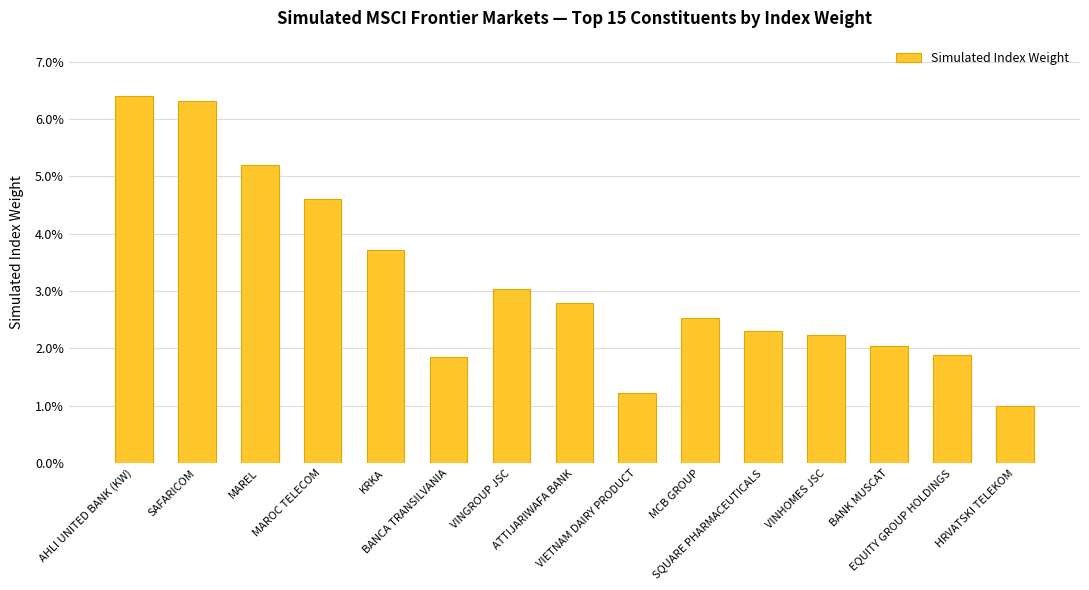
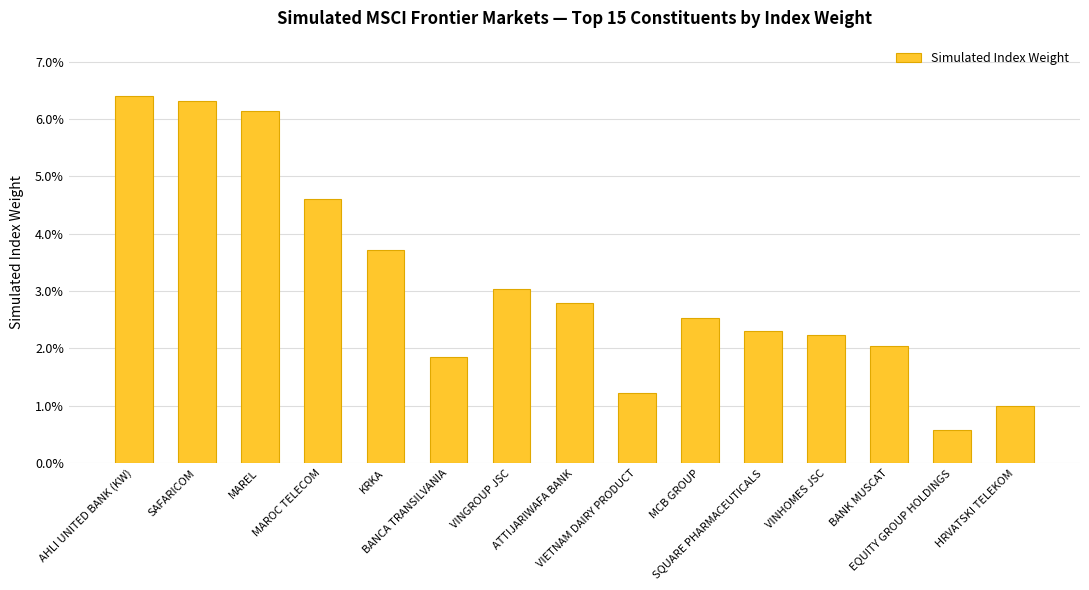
  {
    "AHLI UNITED BANK (KW)": "6.4%",
    "SAFARICOM": "6.3%",
-   "MAREL": "5.2%",
+   "MAREL": "6.1%",
    "MAROC TELECOM": "4.6%",
    "KRKA": "3.7%",
    "BANCA TRANSILVANIA": "1.9%",
    "VINGROUP JSC": "3.0%",
    "ATTIJARIWAFA BANK": "2.8%",
    "VIETNAM DAIRY PRODUCT": "1.2%",
    "MCB GROUP": "2.5%",
    "SQUARE PHARMACEUTICALS": "2.3%",
    "VINHOMES JSC": "2.2%",
    "BANK MUSCAT": "2.0%",
-   "EQUITY GROUP HOLDINGS": "1.9%",
+   "EQUITY GROUP HOLDINGS": "0.6%",
    "HRVATSKI TELEKOM": "1.0%"
  }
